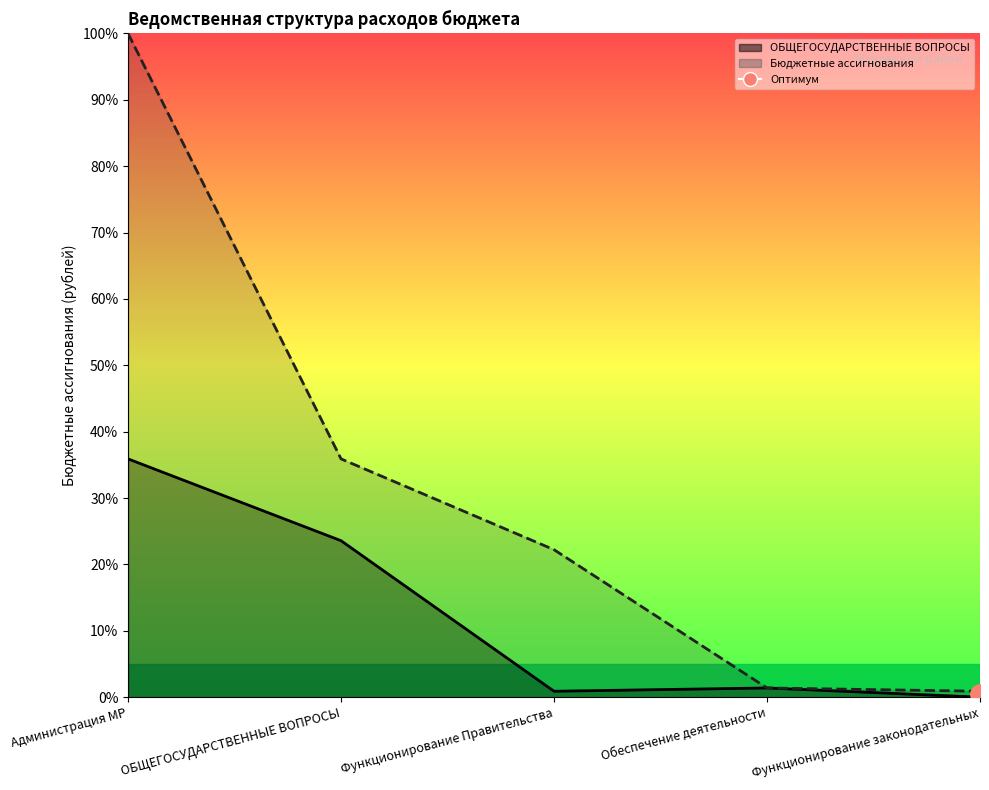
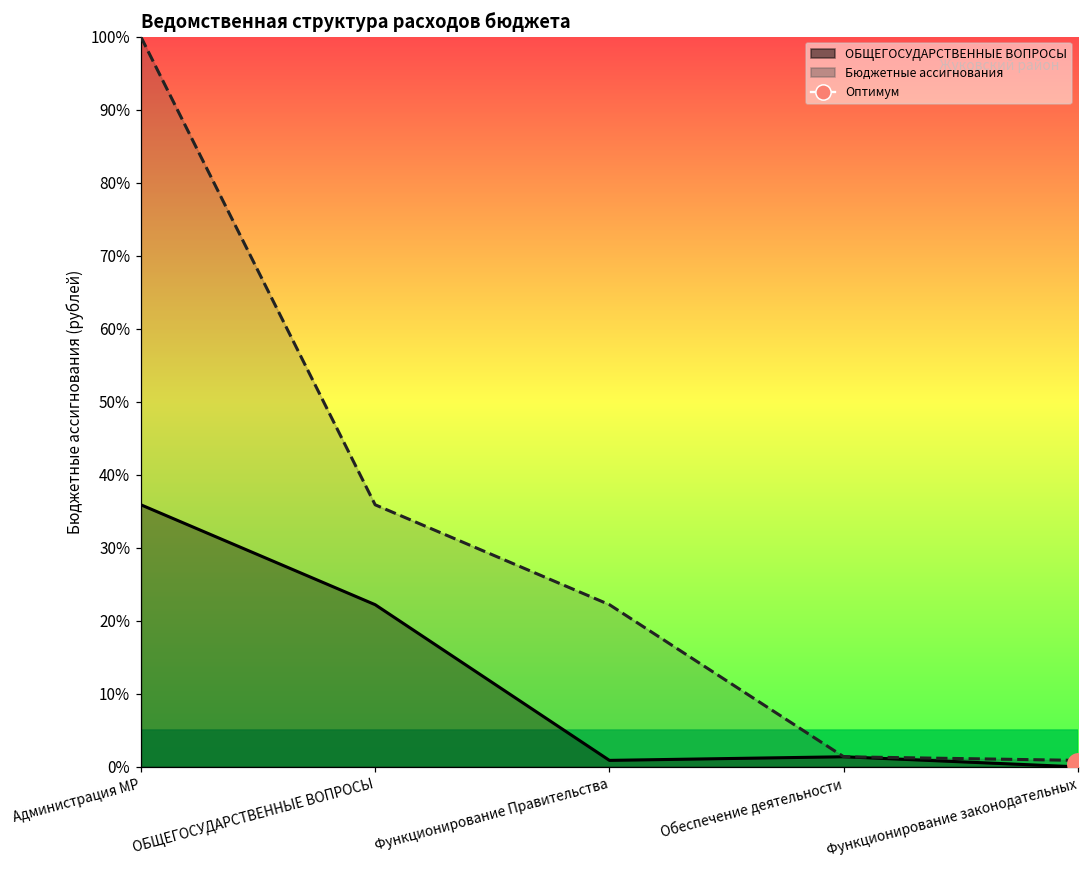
  {
    "ОБЩЕГОСУДАРСТВЕННЫЕ ВОПРОСЫ": {
      "Администрация МР": "36%",
-     "ОБЩЕГОСУДАРСТВЕННЫЕ ВОПРОСЫ": "24%"
+     "ОБЩЕГОСУДАРСТВЕННЫЕ ВОПРОСЫ": "22%"
    }
  }
